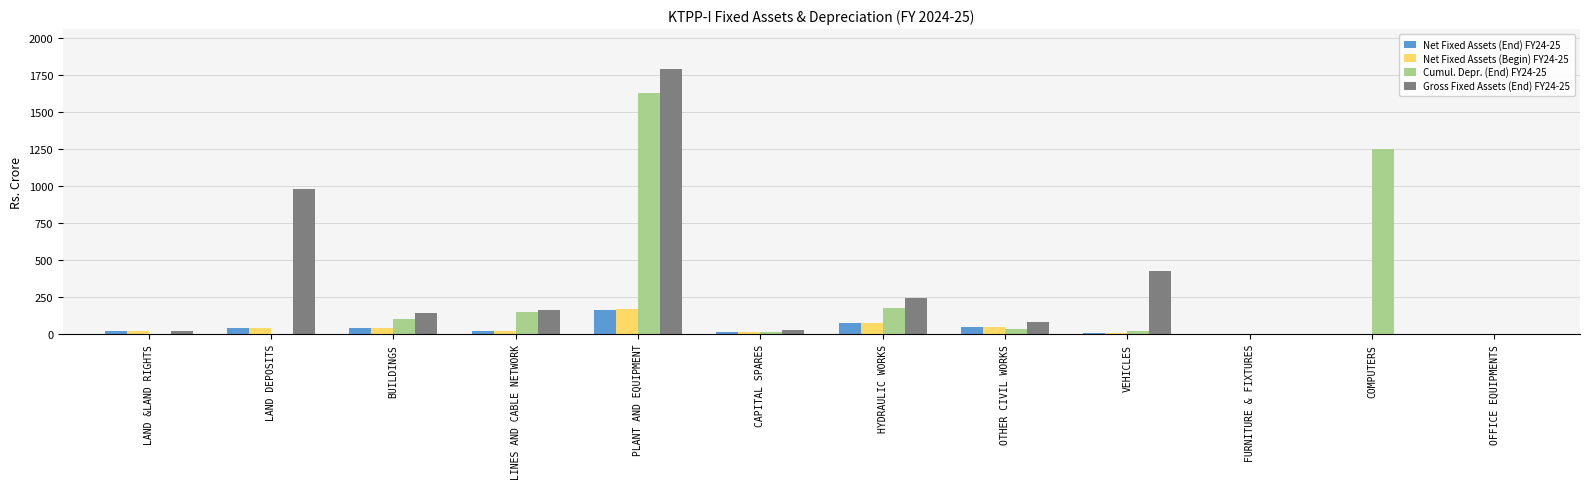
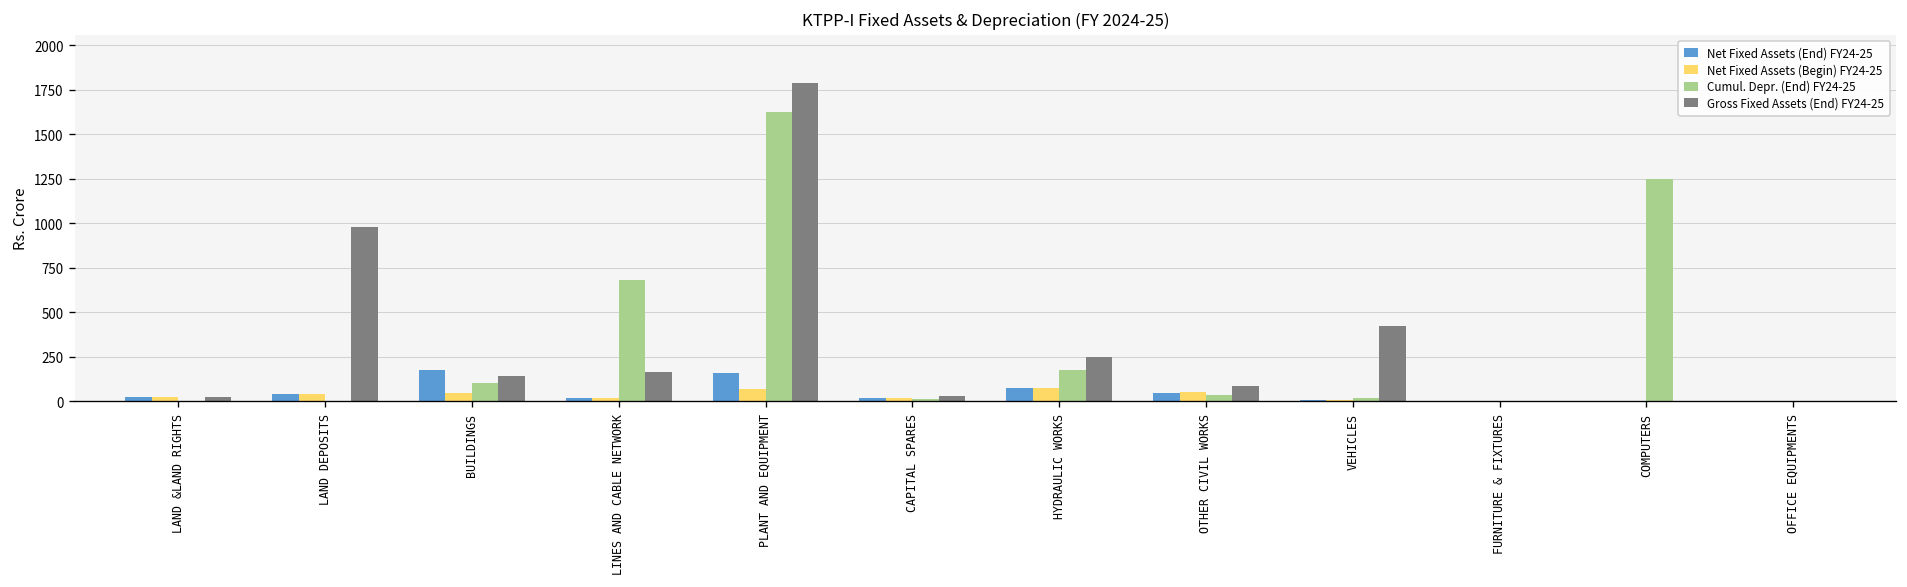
  {
    "Net Fixed Assets (End) FY24-25": {
      "LAND &LAND RIGHTS": 20,
      "LAND DEPOSITS": 40,
-     "BUILDINGS": 40,
+     "BUILDINGS": 170,
      "LINES AND CABLE NETWORK": 20,
      "PLANT AND EQUIPMENT": 160,
      "HYDRAULIC WORKS": 70,
      "OTHER CIVIL WORKS": 50
    },
    "Net Fixed Assets (Begin) FY24-25": {
      "LAND &LAND RIGHTS": 20,
      "LAND DEPOSITS": 40,
      "BUILDINGS": 40,
      "LINES AND CABLE NETWORK": 20,
-     "PLANT AND EQUIPMENT": 170,
+     "PLANT AND EQUIPMENT": 70,
      "CAPITAL SPARES": 20,
      "HYDRAULIC WORKS": 80,
      "OTHER CIVIL WORKS": 50
    },
    "Cumul. Depr. (End) FY24-25": {
      "LAND &LAND RIGHTS": 0,
      "LAND DEPOSITS": 0,
      "BUILDINGS": 100,
-     "LINES AND CABLE NETWORK": 150,
+     "LINES AND CABLE NETWORK": 680,
      "PLANT AND EQUIPMENT": 1630,
      "HYDRAULIC WORKS": 170,
      "OTHER CIVIL WORKS": 40,
      "VEHICLES": 20,
      "COMPUTERS": 1250
    },
    "Gross Fixed Assets (End) FY24-25": {
      "LAND &LAND RIGHTS": 20,
      "LAND DEPOSITS": 980,
      "BUILDINGS": 140,
      "LINES AND CABLE NETWORK": 170,
      "PLANT AND EQUIPMENT": 1790,
      "CAPITAL SPARES": 30,
      "HYDRAULIC WORKS": 250,
      "OTHER CIVIL WORKS": 80,
      "VEHICLES": 420
    }
  }
